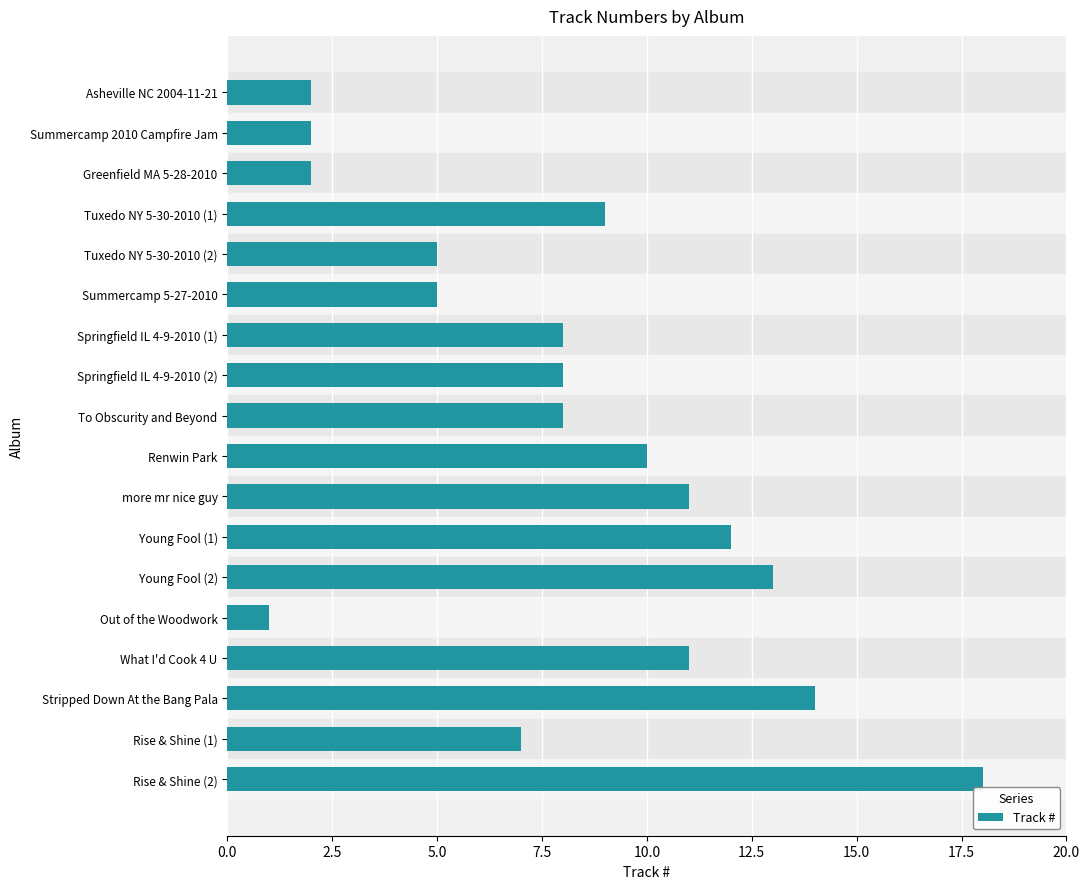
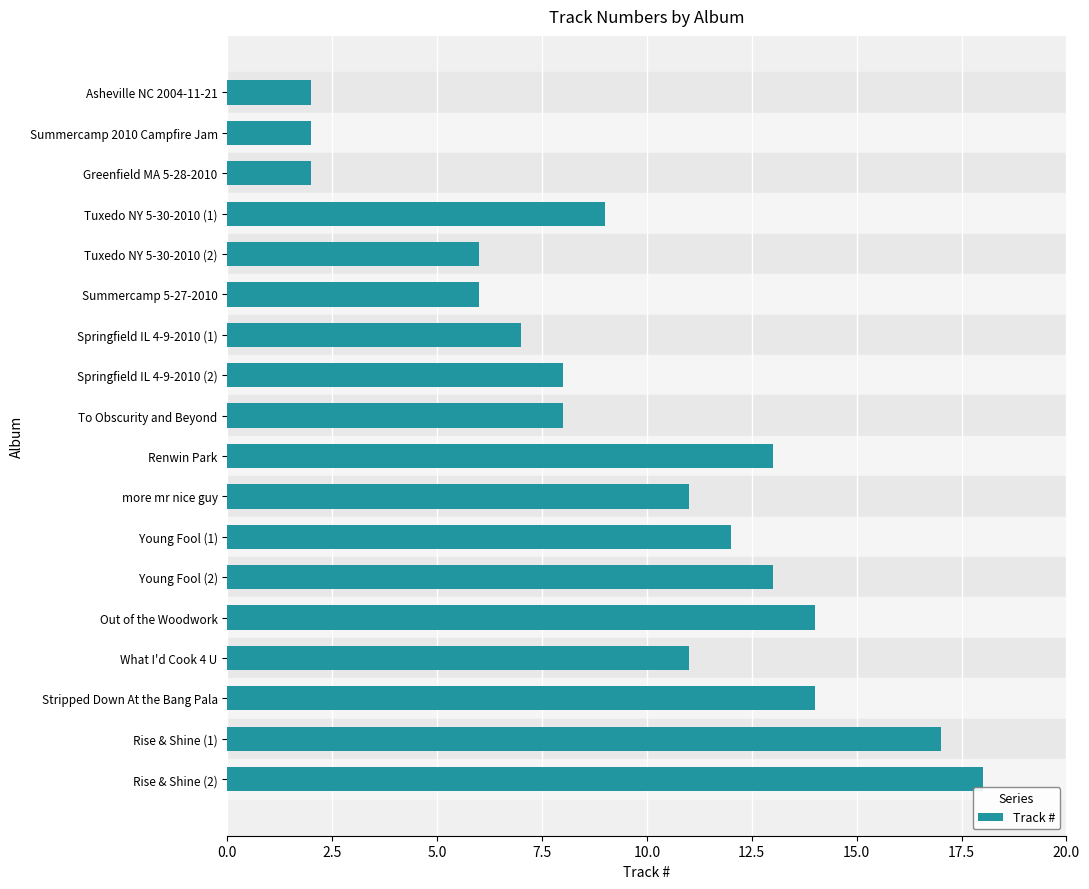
  {
    "Asheville NC 2004-11-21": 2,
    "Summercamp 2010 Campfire Jam": 2,
    "Greenfield MA 5-28-2010": 2,
    "Tuxedo NY 5-30-2010 (1)": 9,
-   "Tuxedo NY 5-30-2010 (2)": 5,
-   "Summercamp 5-27-2010": 5,
-   "Springfield IL 4-9-2010 (1)": 8,
+   "Tuxedo NY 5-30-2010 (2)": 6,
+   "Summercamp 5-27-2010": 6,
+   "Springfield IL 4-9-2010 (1)": 7,
    "Springfield IL 4-9-2010 (2)": 8,
    "To Obscurity and Beyond": 8,
-   "Renwin Park": 10,
+   "Renwin Park": 13,
    "more mr nice guy": 11,
    "Young Fool (1)": 12,
    "Young Fool (2)": 13,
-   "Out of the Woodwork": 1,
+   "Out of the Woodwork": 14,
    "What I'd Cook 4 U": 11,
    "Stripped Down At the Bang Pala": 14,
-   "Rise & Shine (1)": 7,
+   "Rise & Shine (1)": 17,
    "Rise & Shine (2)": 18
  }
